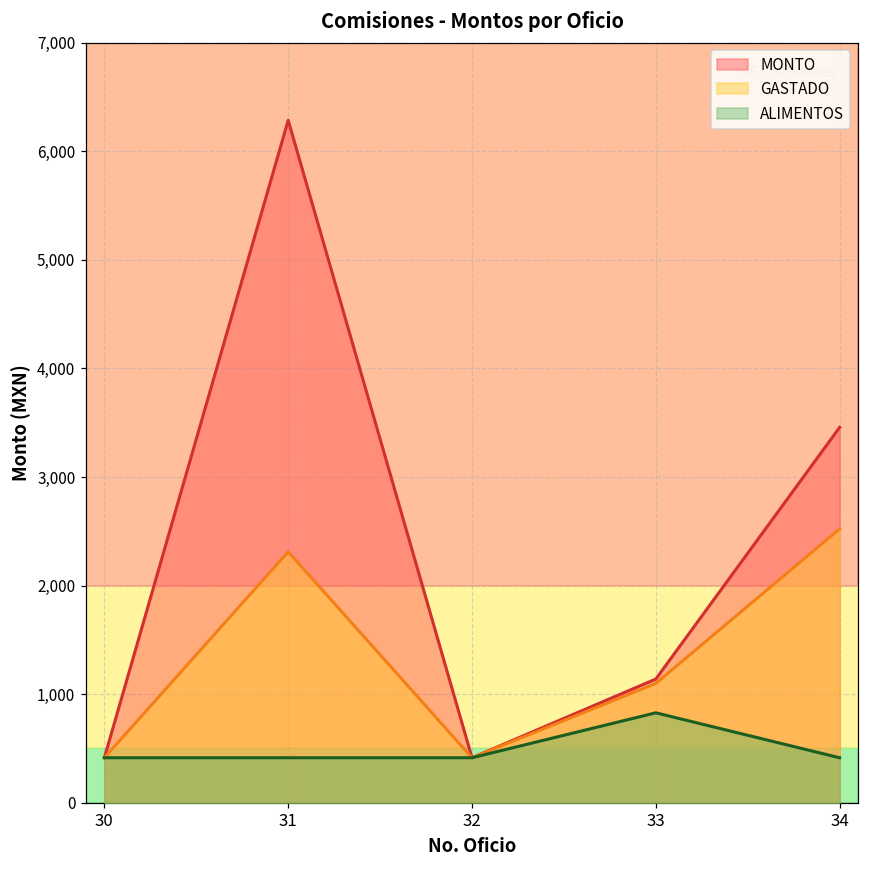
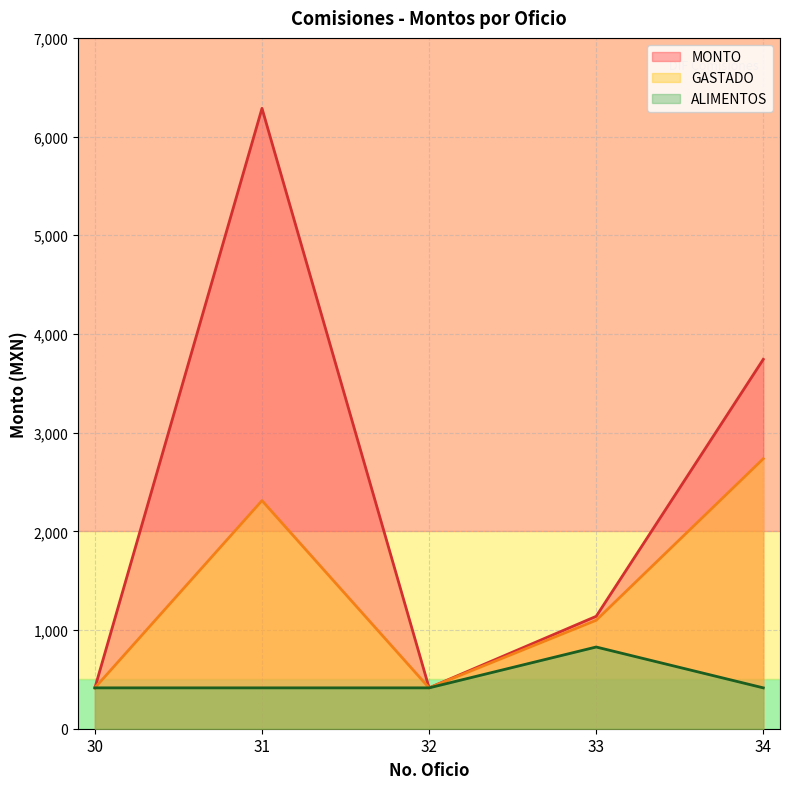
  {
    "MONTO": {
      "31": "6,300",
      "33": "1,100",
-     "34": "3,500"
+     "34": "3,700"
    },
    "GASTADO": {
      "31": "2,300",
      "33": "1,100",
-     "34": "2,500"
+     "34": "2,700"
    },
    "ALIMENTOS": {
      "31": "400",
      "33": "800",
      "34": "400"
    }
  }
